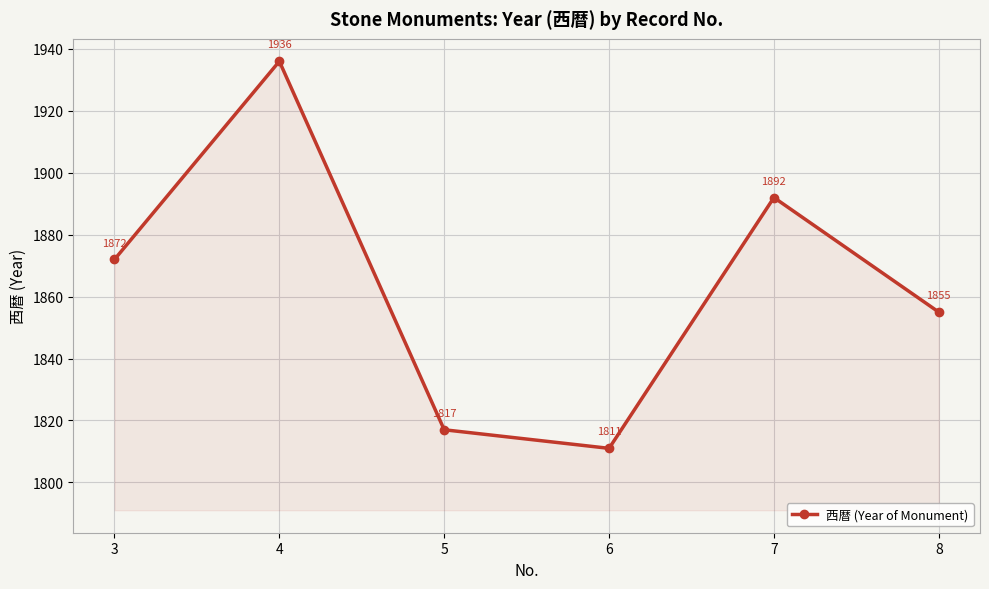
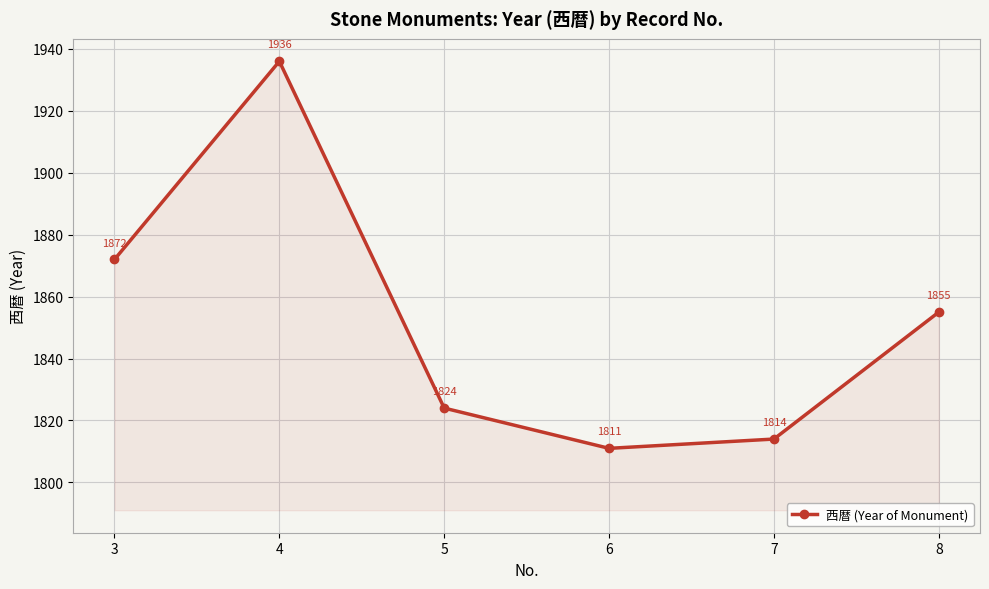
  {
    "3": 1872,
    "4": 1936,
-   "5": 1817,
+   "5": 1824,
    "6": 1811,
-   "7": 1892,
+   "7": 1814,
    "8": 1855
  }
